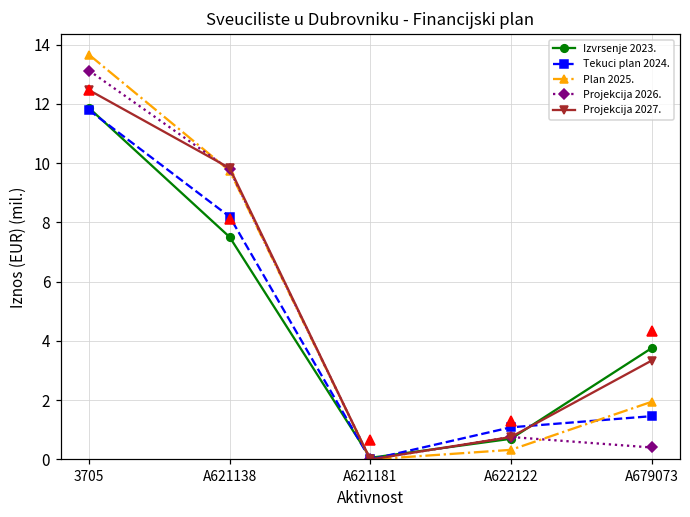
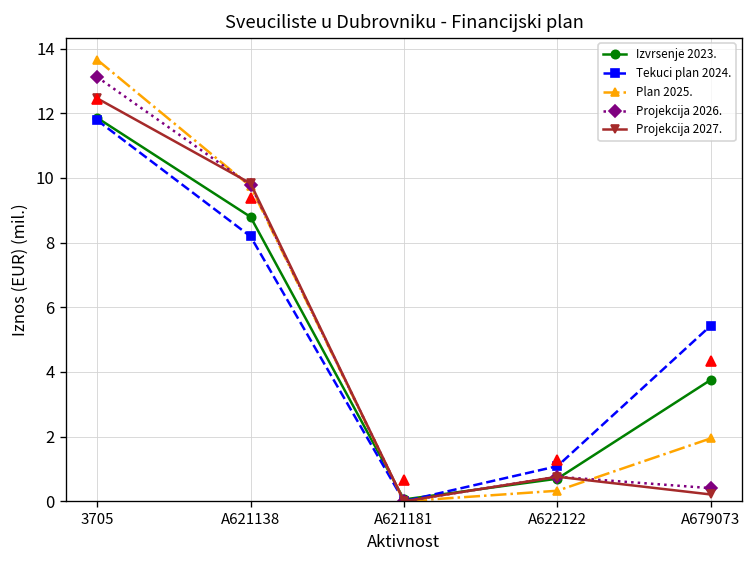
  {
    "Izvrsenje 2023.": {
-     "A621138": 7.5,
+     "A621138": 8.8,
      "A679073": 3.8
    },
    "Tekuci plan 2024.": {
      "A622122": 1.1,
-     "A679073": 1.5
+     "A679073": 5.4
    },
    "Plan 2025.": {
      "3705": 13.7,
      "A622122": 0.3,
      "A679073": 1.9
    },
    "Projekcija 2026.": {
      "3705": 13.1,
      "A679073": 0.4
    },
    "Projekcija 2027.": {
-     "A679073": 3.3
+     "A679073": 0.2
    }
  }
